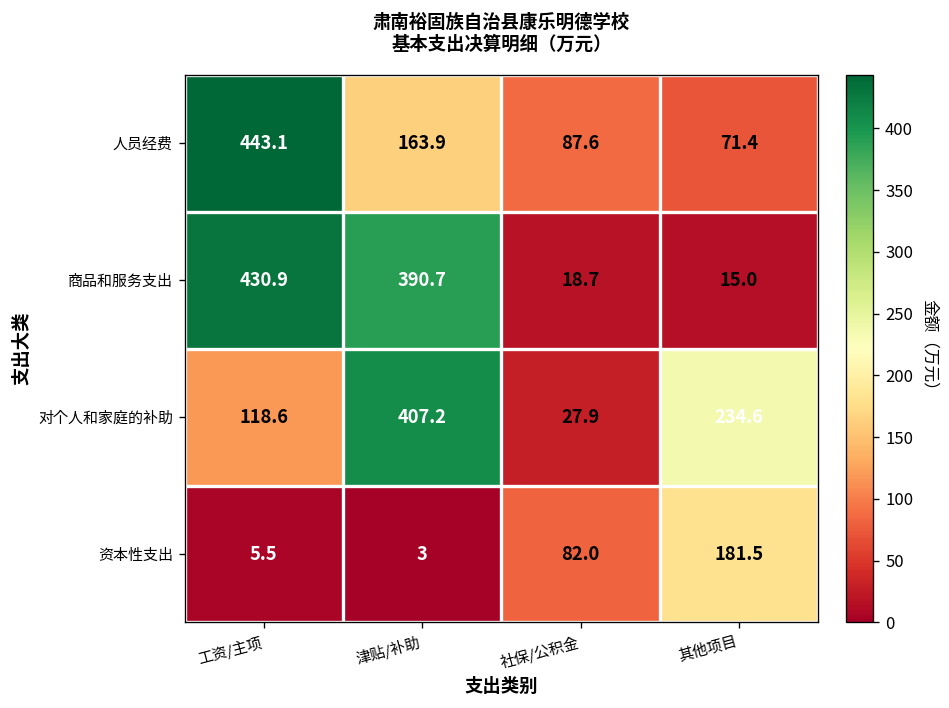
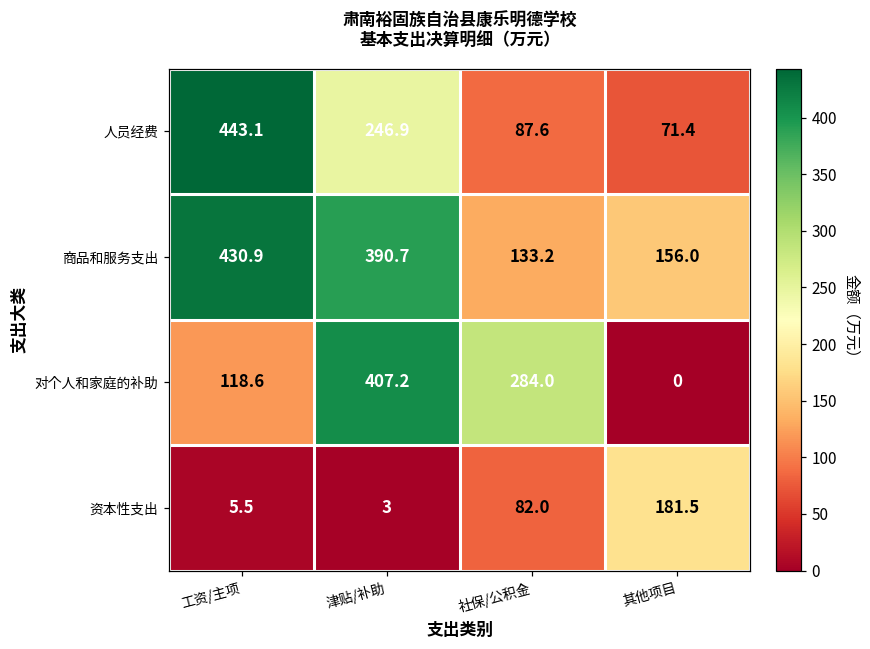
  {
    "人员经费": {
      "工资/主项": 443.1,
-     "津贴/补助": 163.9,
+     "津贴/补助": 246.9,
      "社保/公积金": 87.6,
      "其他项目": 71.4
    },
    "商品和服务支出": {
      "工资/主项": 430.9,
      "津贴/补助": 390.7,
-     "社保/公积金": 18.7,
-     "其他项目": 15.0
+     "社保/公积金": 133.2,
+     "其他项目": 156.0
    },
    "对个人和家庭的补助": {
      "工资/主项": 118.6,
      "津贴/补助": 407.2,
-     "社保/公积金": 27.9,
-     "其他项目": 234.6
+     "社保/公积金": 284.0,
+     "其他项目": 0
    },
    "资本性支出": {
      "工资/主项": 5.5,
      "津贴/补助": 3,
      "社保/公积金": 82.0,
      "其他项目": 181.5
    }
  }
